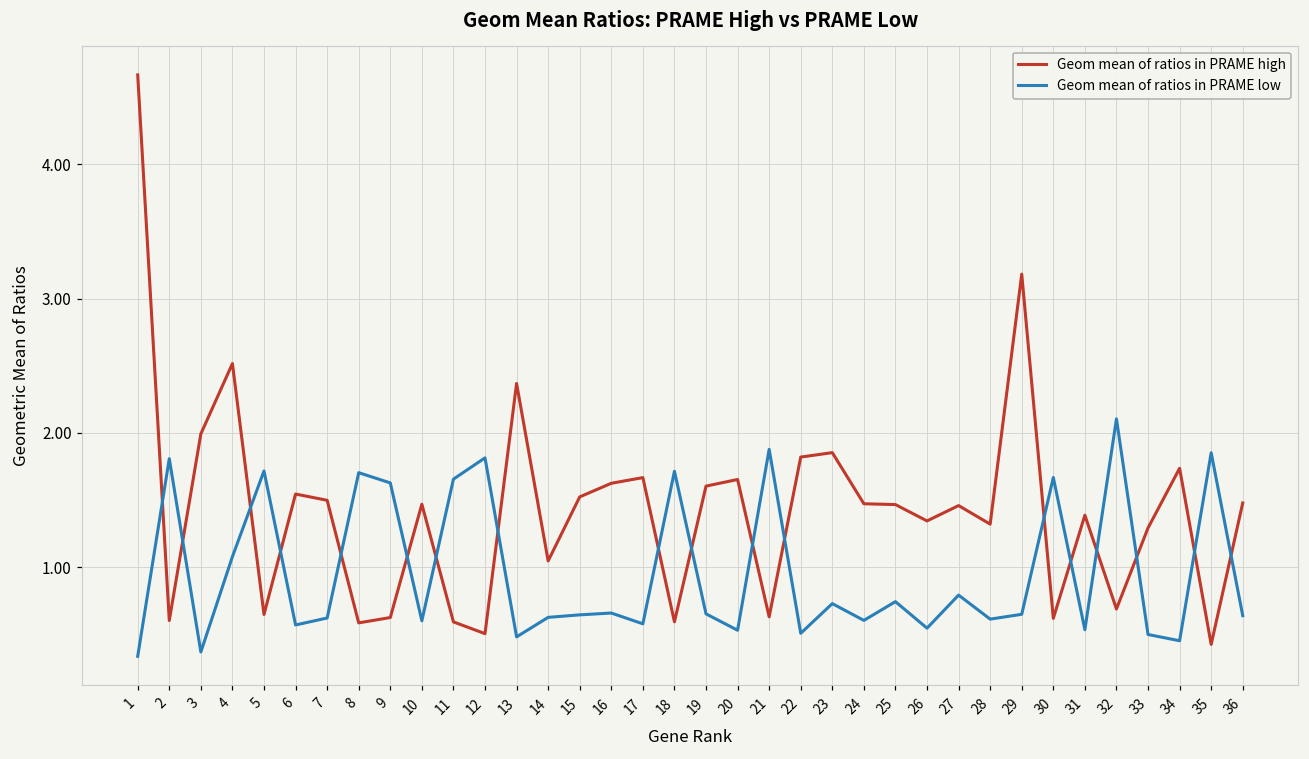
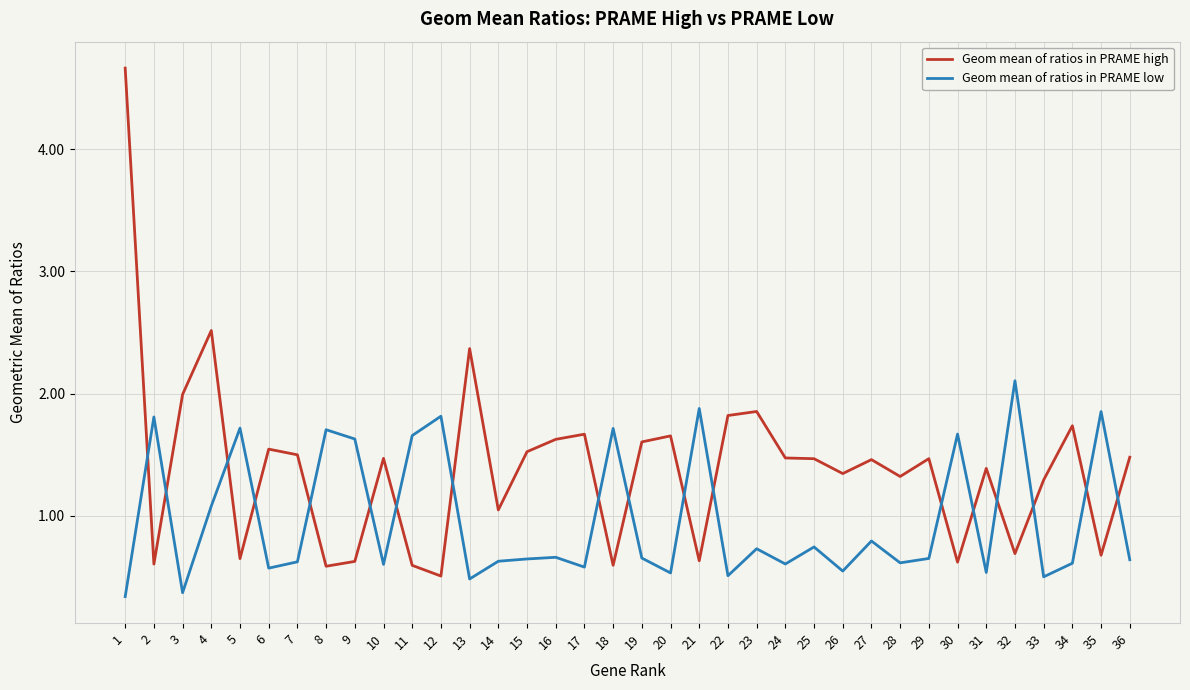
  {
    "Geom mean of ratios in PRAME high": {
      "1": 4.67,
      "2": 0.60,
      "3": 1.99,
      "4": 2.52,
      "5": 0.65,
      "6": 1.55,
      "7": 1.50,
      "8": 0.59,
      "9": 0.63,
      "10": 1.47,
      "11": 0.59,
      "12": 0.51,
      "13": 2.37,
      "14": 1.05,
      "15": 1.52,
      "16": 1.63,
      "17": 1.67,
      "18": 0.59,
      "19": 1.60,
      "20": 1.65,
      "21": 0.63,
      "22": 1.82,
      "23": 1.85,
      "24": 1.47,
      "25": 1.47,
      "26": 1.35,
      "27": 1.46,
      "28": 1.32,
-     "29": 3.18,
+     "29": 1.47,
      "30": 0.62,
      "31": 1.39,
      "32": 0.69,
      "33": 1.29,
      "34": 1.74,
-     "35": 0.43,
+     "35": 0.68,
      "36": 1.48
    },
    "Geom mean of ratios in PRAME low": {
      "1": 0.34,
      "2": 1.81,
      "3": 0.37,
      "4": 1.08,
      "5": 1.72,
      "6": 0.57,
      "7": 0.62,
      "8": 1.70,
      "9": 1.63,
      "10": 0.60,
      "11": 1.66,
      "12": 1.81,
      "13": 0.48,
      "14": 0.63,
      "15": 0.65,
      "16": 0.66,
      "17": 0.58,
      "18": 1.71,
      "19": 0.65,
      "20": 0.53,
      "21": 1.88,
      "22": 0.51,
      "23": 0.73,
      "24": 0.60,
      "25": 0.74,
      "26": 0.55,
      "27": 0.79,
      "28": 0.61,
      "29": 0.65,
      "30": 1.67,
      "31": 0.54,
      "32": 2.11,
      "33": 0.50,
-     "34": 0.45,
+     "34": 0.61,
      "35": 1.85,
      "36": 0.64
    }
  }
